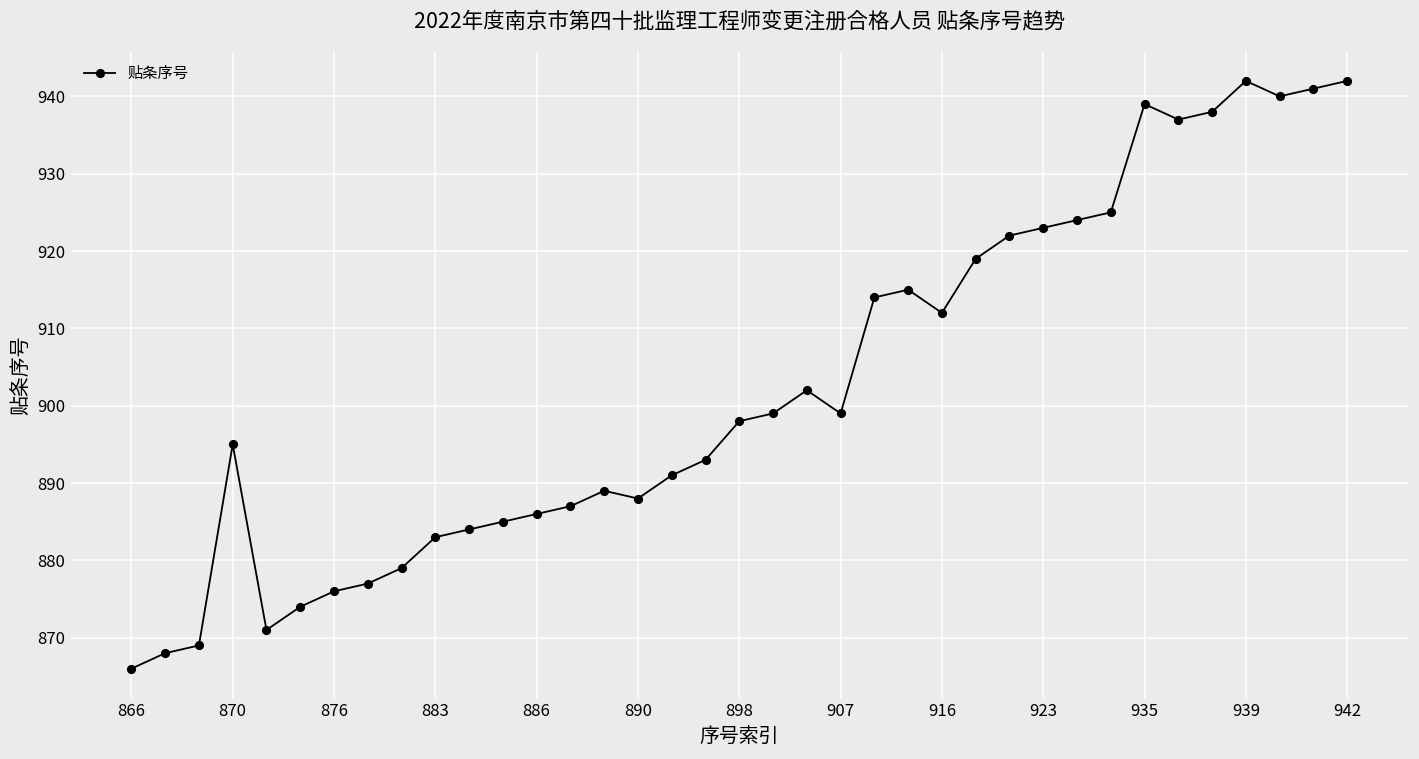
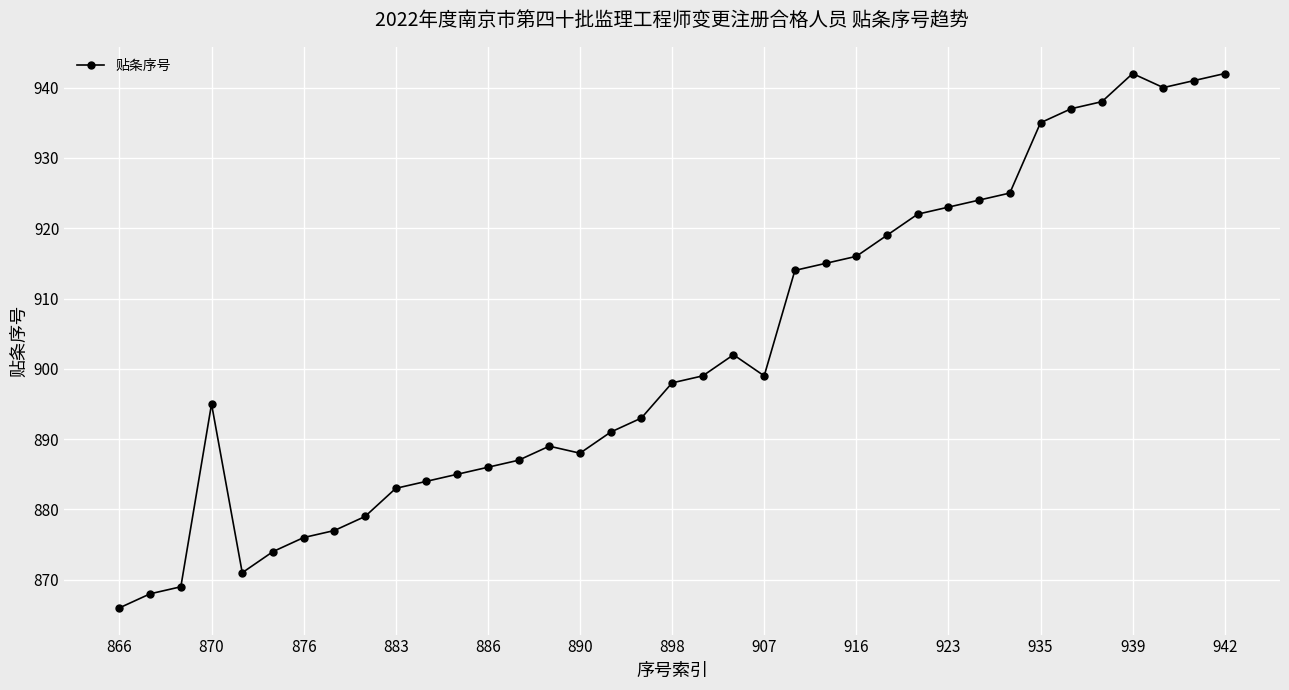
  {
    "866": 866,
    "870": 895,
    "876": 876,
    "883": 883,
    "886": 886,
    "890": 888,
    "898": 898,
    "907": 899,
-   "916": 912,
+   "916": 916,
    "923": 923,
-   "935": 939,
+   "935": 935,
    "939": 942,
    "942": 942
  }
